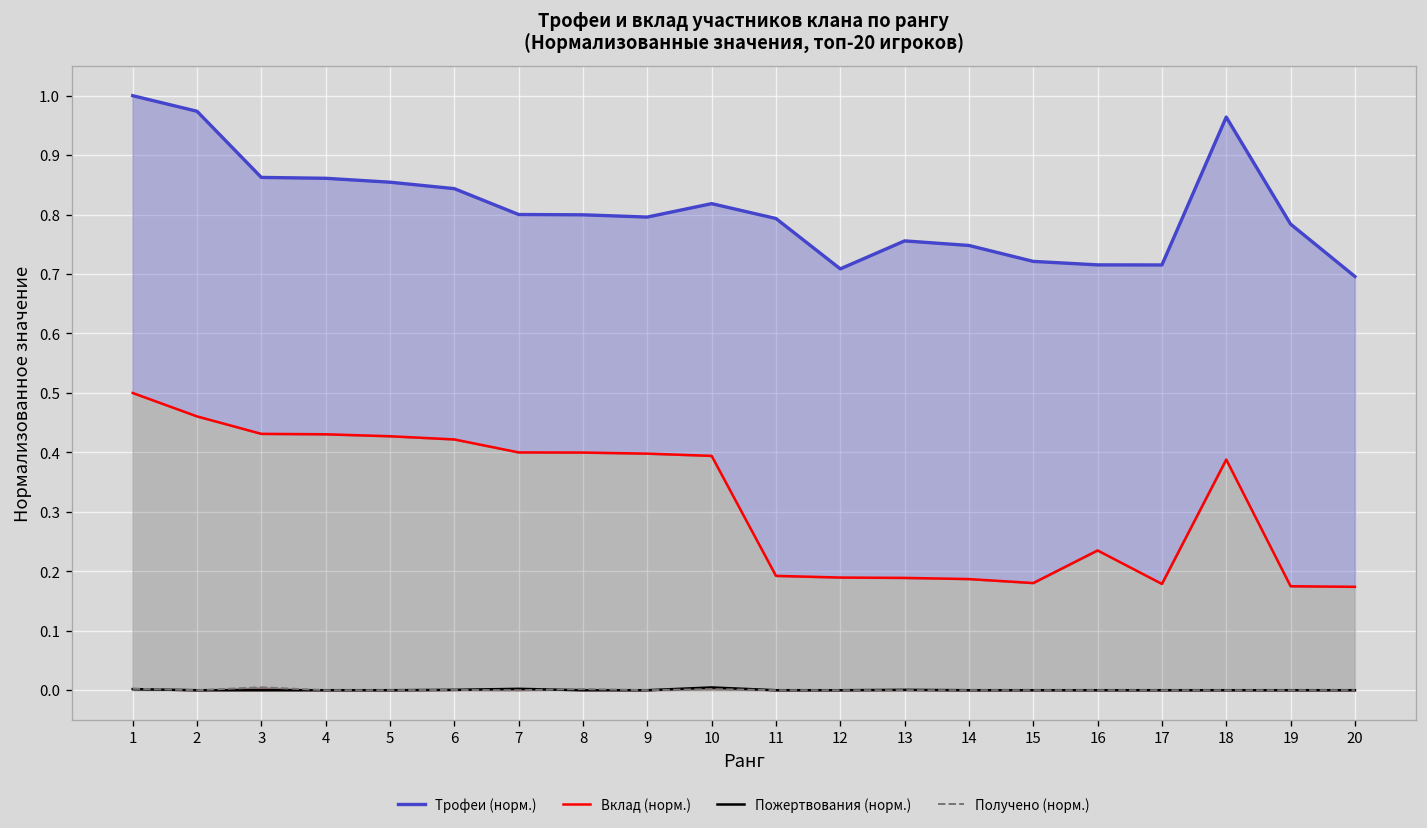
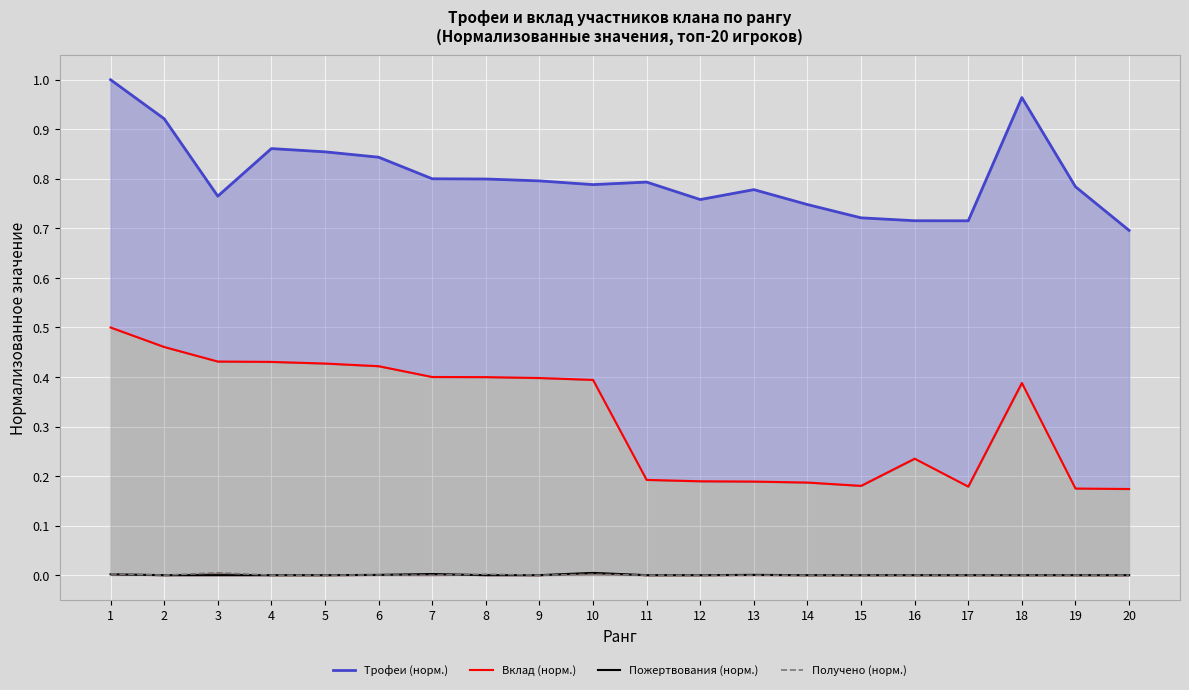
  {
    "Трофеи (норм.)": {
      "1": 1.00,
-     "2": 0.97,
-     "3": 0.86,
+     "2": 0.92,
+     "3": 0.77,
      "4": 0.86,
      "5": 0.85,
      "6": 0.84,
      "7": 0.80,
      "8": 0.80,
      "9": 0.80,
-     "10": 0.82,
+     "10": 0.79,
      "11": 0.79,
-     "12": 0.71,
-     "13": 0.76,
+     "12": 0.76,
+     "13": 0.78,
      "14": 0.75,
      "15": 0.72,
      "16": 0.72,
      "17": 0.72,
      "18": 0.96,
      "19": 0.78,
      "20": 0.70
    },
    "Вклад (норм.)": {
      "1": 0.50,
      "2": 0.46,
      "3": 0.43,
      "4": 0.43,
      "5": 0.43,
      "6": 0.42,
      "7": 0.40,
      "8": 0.40,
      "9": 0.40,
      "10": 0.39,
      "11": 0.19,
      "12": 0.19,
      "13": 0.19,
      "14": 0.19,
      "15": 0.18,
      "16": 0.24,
      "17": 0.18,
      "18": 0.39,
      "19": 0.17,
      "20": 0.17
    }
  }
